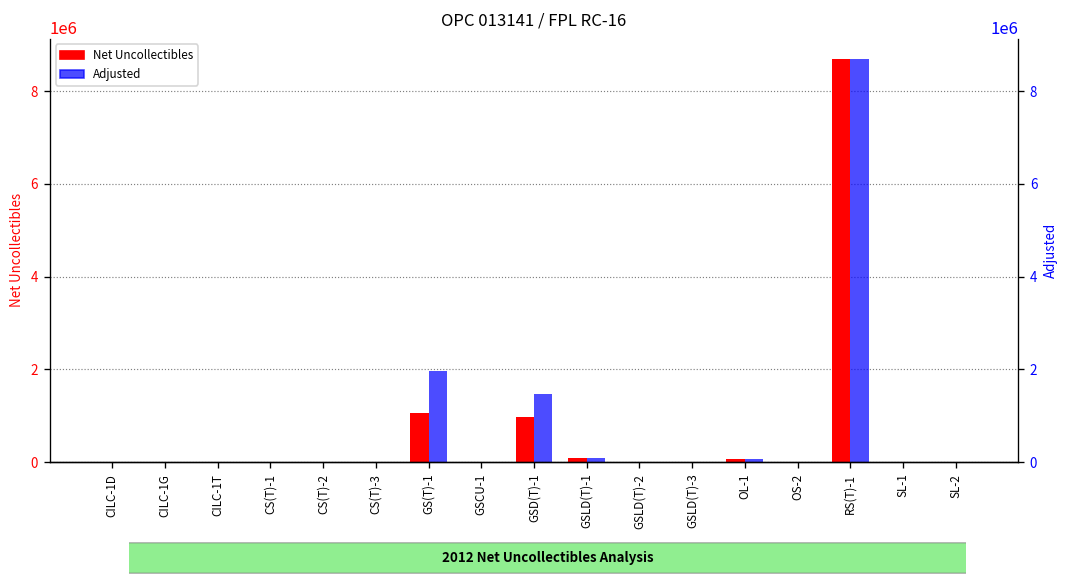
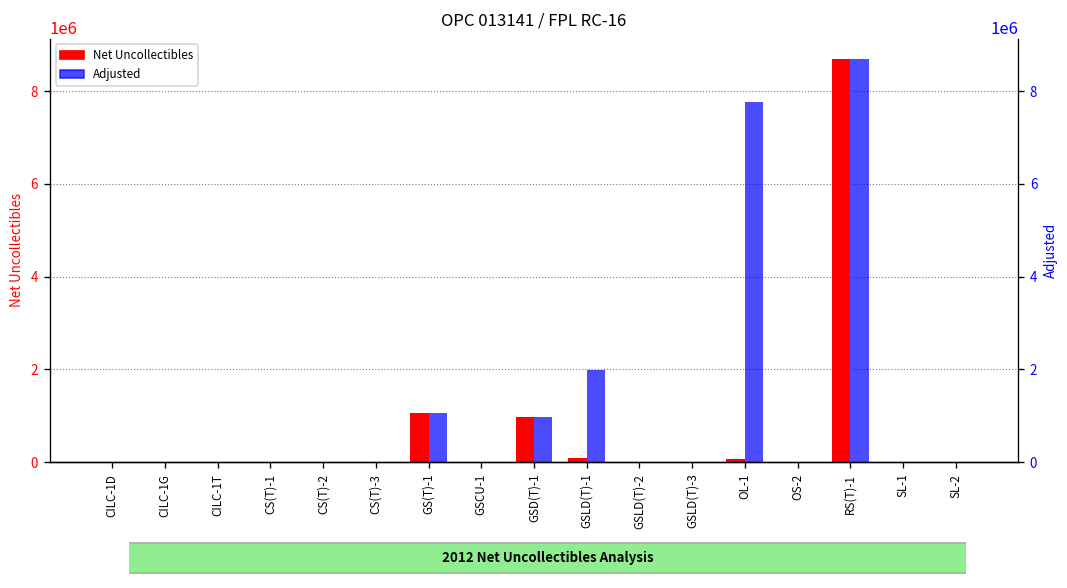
  {
    "Net Uncollectibles": {
      "CILC-1D": 0,
      "CILC-1G": 0,
      "CILC-1T": 0,
      "CS(T)-1": 0,
      "CS(T)-2": 0,
      "CS(T)-3": 0,
      "GS(T)-1": 1000000,
      "GSCU-1": 0,
      "GSD(T)-1": 1000000,
      "GSLD(T)-1": 100000,
      "GSLD(T)-2": 0,
      "GSLD(T)-3": 0,
      "OL-1": 100000,
      "OS-2": 0,
      "RS(T)-1": 8700000,
      "SL-2": 0
    },
    "Adjusted": {
      "CILC-1D": 0,
      "CILC-1G": 0,
      "CILC-1T": 0,
      "CS(T)-1": 0,
      "CS(T)-2": 0,
      "CS(T)-3": 0,
-     "GS(T)-1": 2000000,
+     "GS(T)-1": 1000000,
      "GSCU-1": 0,
-     "GSD(T)-1": 1500000,
-     "GSLD(T)-1": 100000,
+     "GSD(T)-1": 1000000,
+     "GSLD(T)-1": 2000000,
      "GSLD(T)-2": 0,
      "GSLD(T)-3": 0,
-     "OL-1": 100000,
+     "OL-1": 7800000,
      "OS-2": 0,
      "RS(T)-1": 8700000,
      "SL-2": 0
    }
  }
